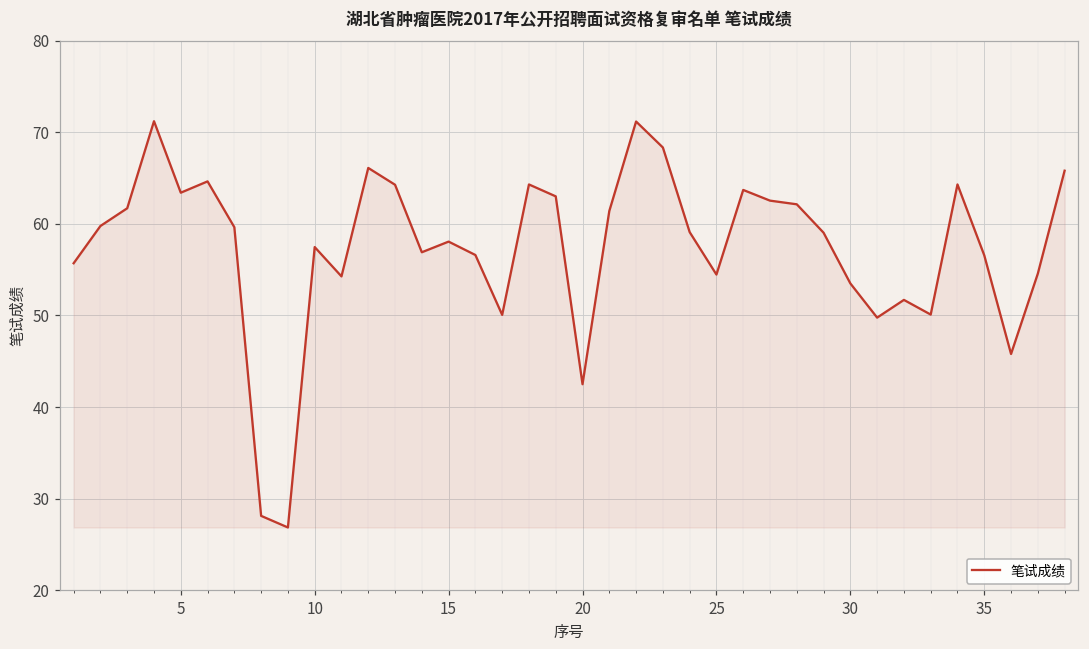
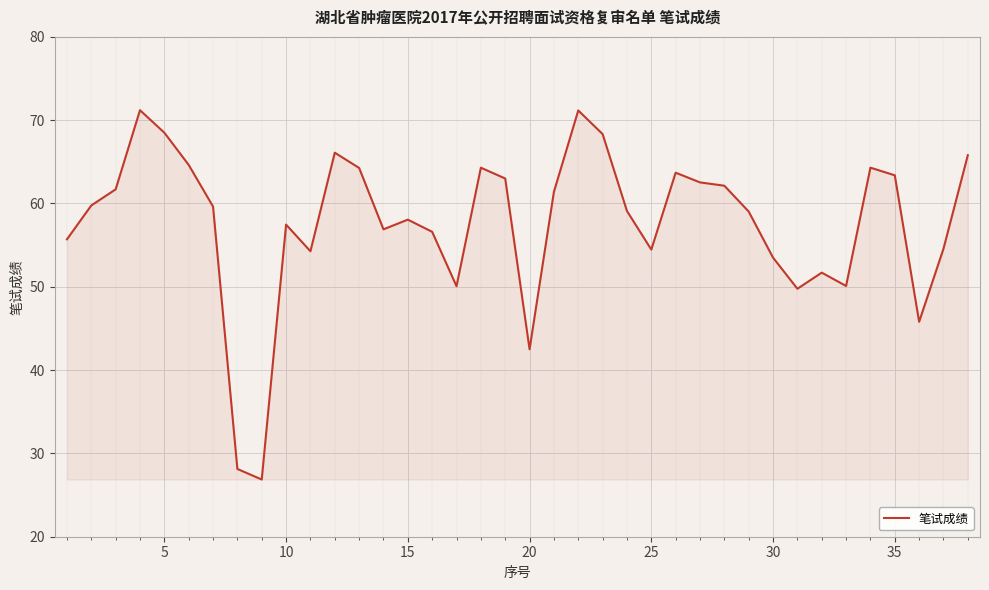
  {
-   "5": 63,
+   "5": 69,
    "10": 57,
    "15": 58,
    "20": 43,
    "25": 54,
    "30": 54,
-   "35": 57
+   "35": 63
  }
